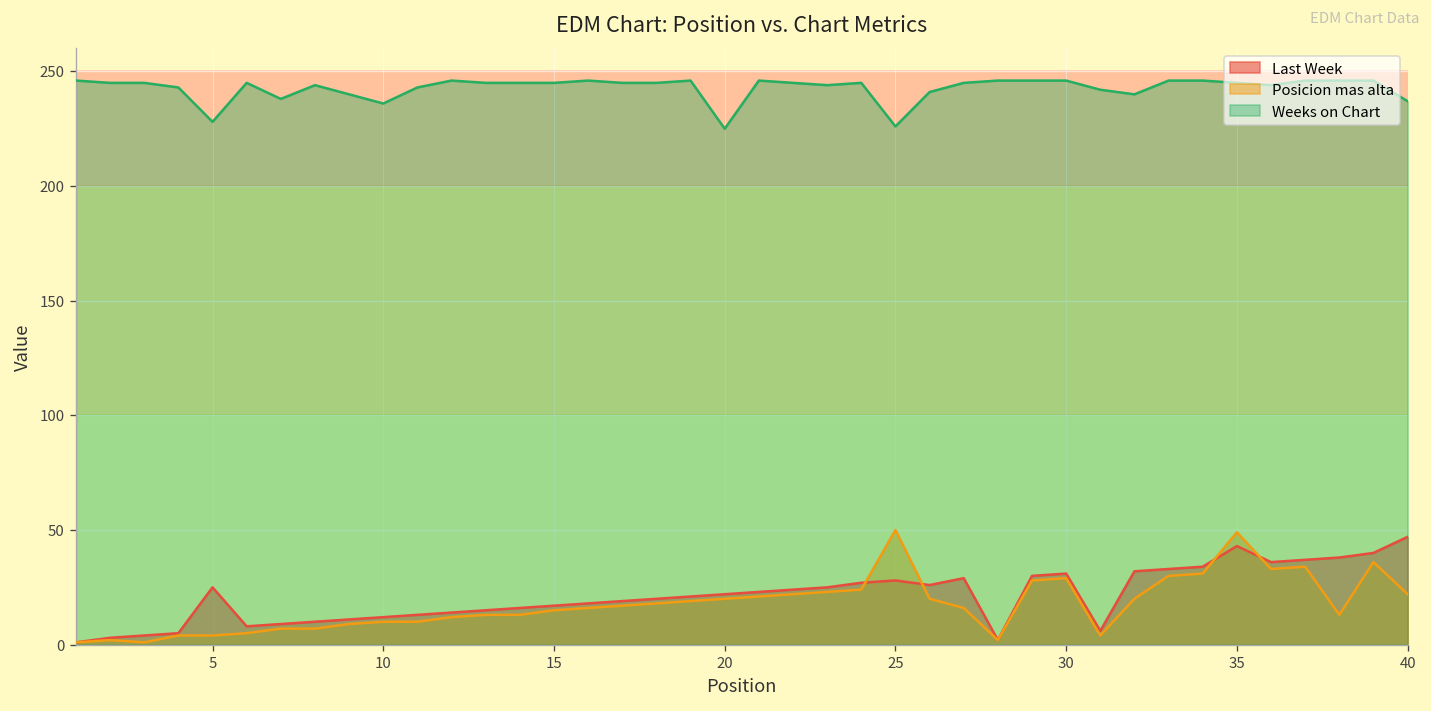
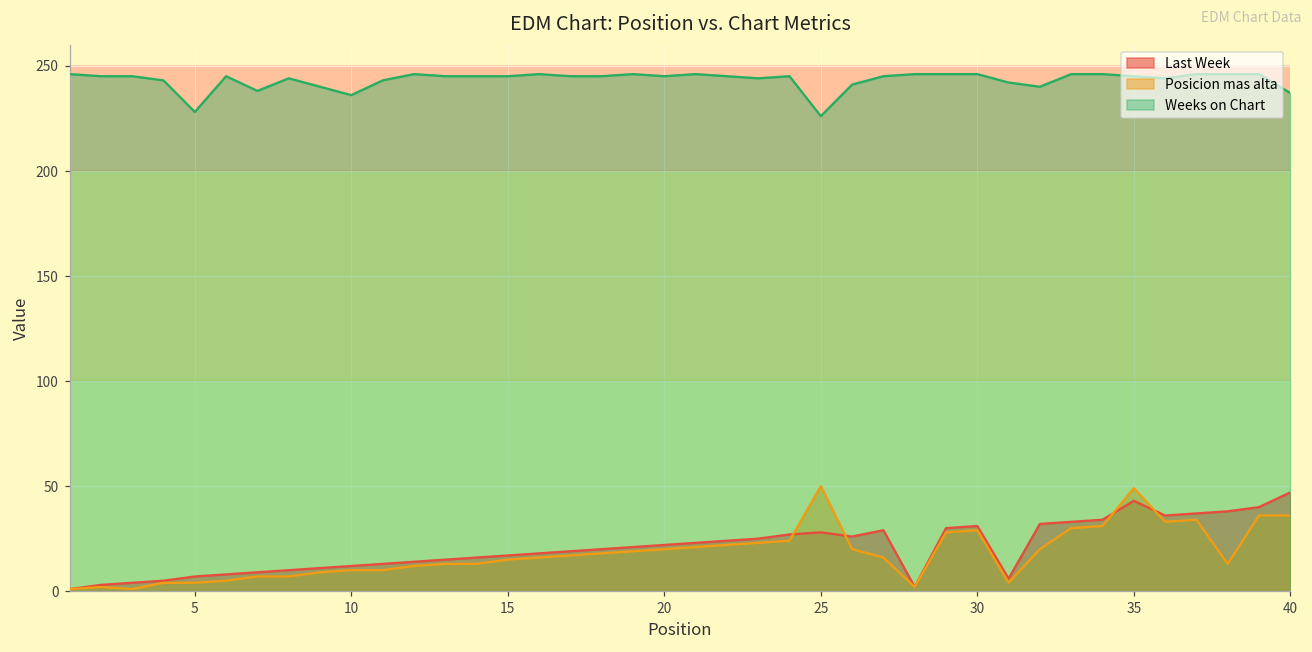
  {
    "Last Week": {
-     "5": 25,
+     "5": 7,
      "10": 12,
      "15": 17,
      "20": 22,
      "25": 28,
      "30": 31,
      "35": 43,
      "40": 47
    },
    "Posicion mas alta": {
      "5": 4,
      "10": 10,
      "15": 15,
      "20": 20,
      "25": 50,
      "30": 29,
      "35": 49,
-     "40": 22
+     "40": 36
    },
    "Weeks on Chart": {
      "5": 228,
      "10": 236,
      "15": 245,
-     "20": 225,
+     "20": 245,
      "25": 226,
      "30": 246,
      "40": 237
    }
  }
